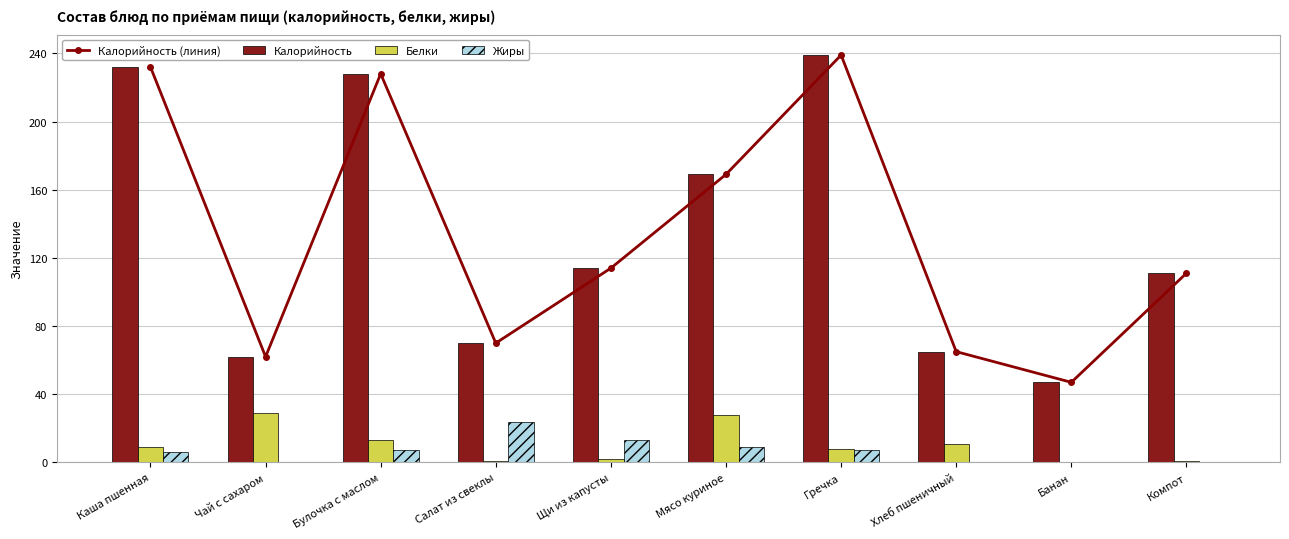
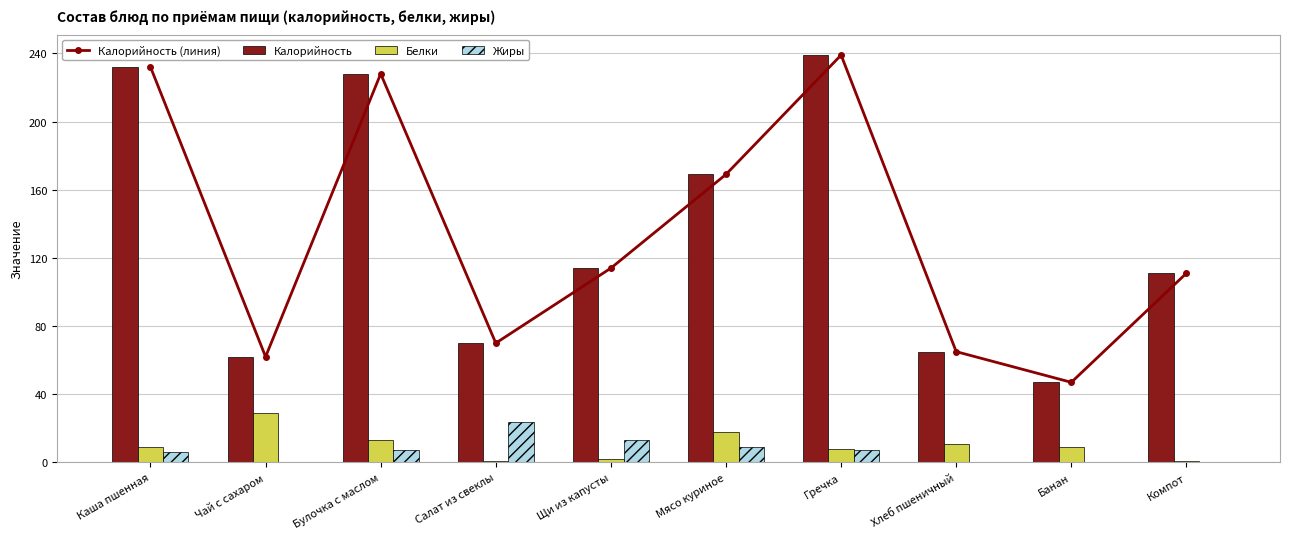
  {
    "Белки": {
      "Каша пшенная": 9,
      "Чай с сахаром": 29,
      "Булочка с маслом": 13,
      "Щи из капусты": 2,
-     "Мясо куриное": 28,
+     "Мясо куриное": 18,
      "Гречка": 8,
      "Хлеб пшеничный": 11,
-     "Банан": 0
+     "Банан": 9
    },
    "Жиры": {
      "Каша пшенная": 6,
      "Чай с сахаром": 0,
      "Булочка с маслом": 7,
      "Салат из свеклы": 24,
      "Щи из капусты": 13,
      "Мясо куриное": 9,
      "Гречка": 7,
      "Хлеб пшеничный": 0,
      "Компот": 0
    }
  }
